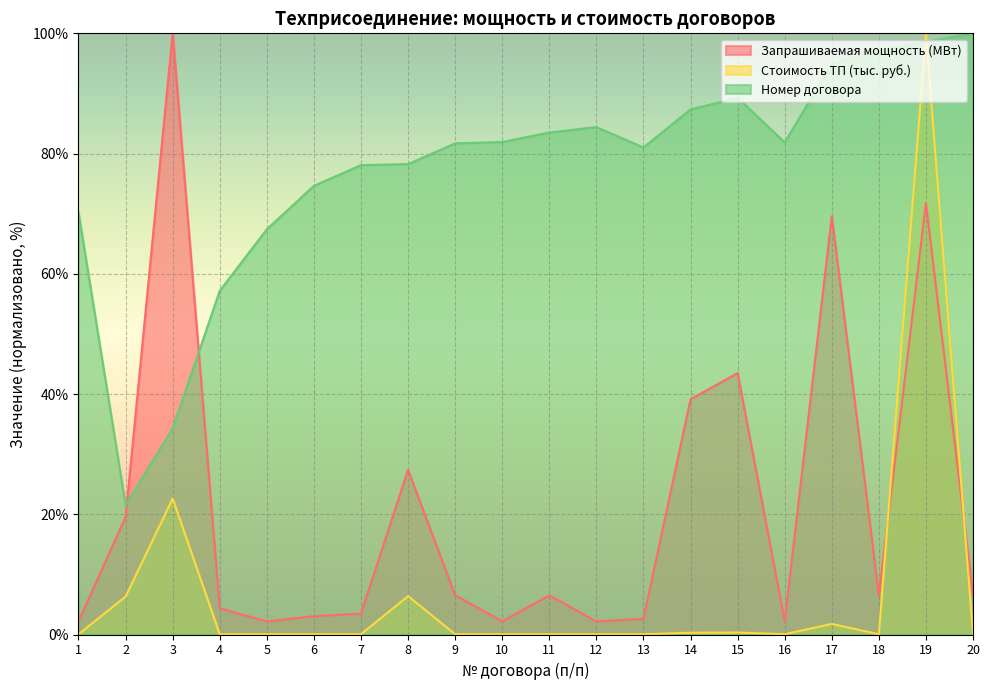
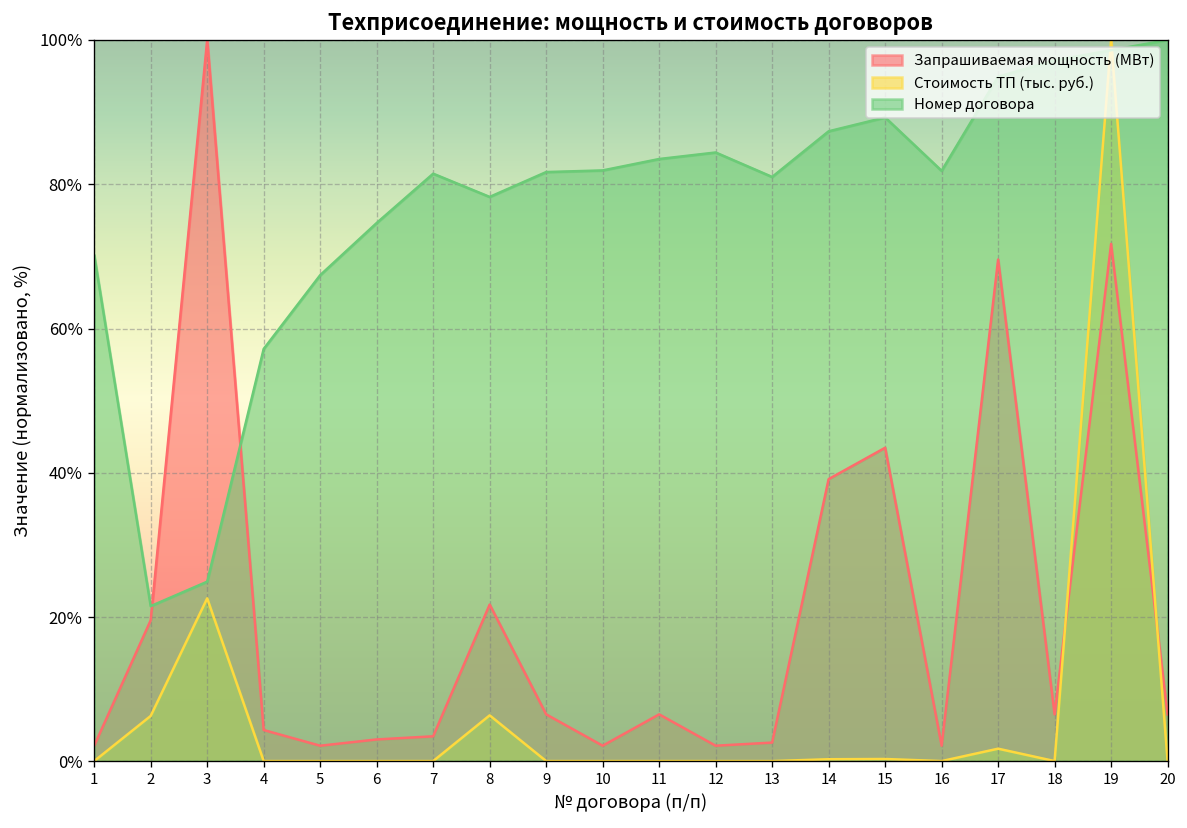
  {
    "Запрашиваемая мощность (МВт)": {
      "1": "2%",
      "2": "20%",
      "3": "100%",
      "4": "4%",
      "5": "2%",
      "6": "3%",
      "7": "3%",
-     "8": "27%",
+     "8": "22%",
      "9": "7%",
      "10": "2%",
      "11": "7%",
      "12": "2%",
      "13": "3%",
      "14": "39%",
      "15": "43%",
      "16": "2%",
      "17": "70%",
      "18": "7%",
      "19": "72%",
      "20": "7%"
    },
    "Стоимость ТП (тыс. руб.)": {
      "1": "0%",
      "2": "6%",
      "3": "23%",
      "4": "0%",
      "5": "0%",
      "6": "0%",
      "7": "0%",
      "8": "6%",
      "9": "0%",
      "10": "0%",
      "11": "0%",
      "12": "0%",
      "13": "0%",
      "14": "0%",
      "15": "0%",
      "16": "0%",
      "17": "2%",
      "18": "0%",
      "19": "100%",
      "20": "0%"
    },
    "Номер договора": {
      "1": "70%",
      "2": "22%",
-     "3": "34%",
+     "3": "25%",
      "4": "57%",
      "5": "67%",
      "6": "75%",
-     "7": "78%",
+     "7": "81%",
      "8": "78%",
      "9": "82%",
      "10": "82%",
      "11": "84%",
      "12": "84%",
      "13": "81%",
      "14": "87%",
      "16": "82%",
      "20": "100%"
    }
  }
